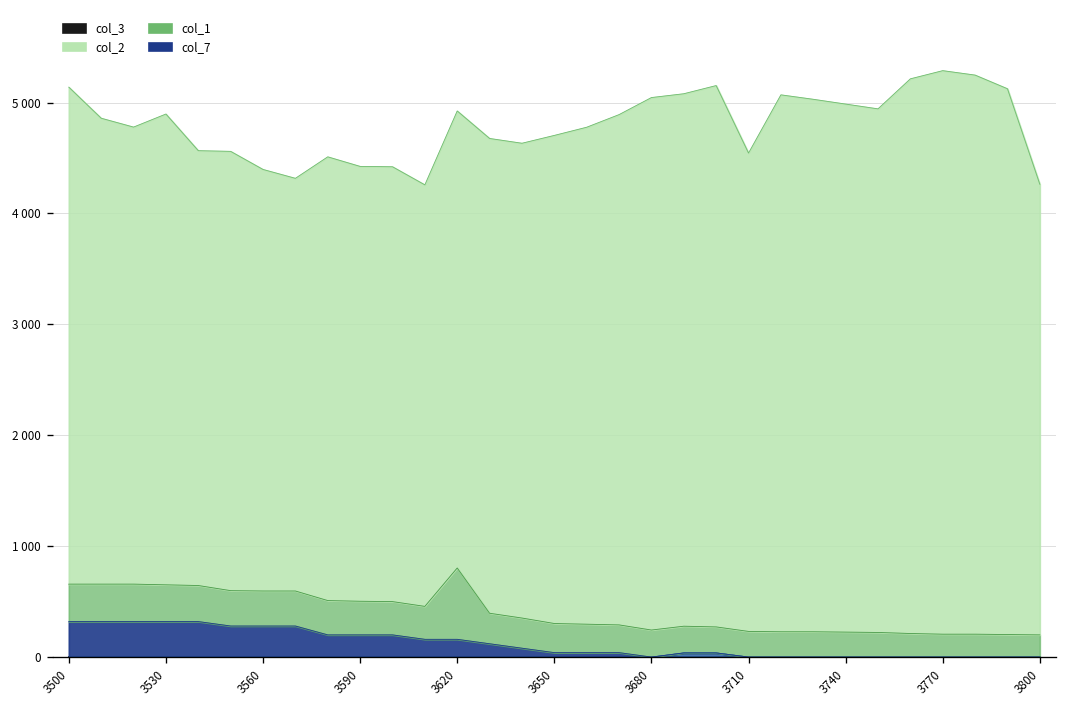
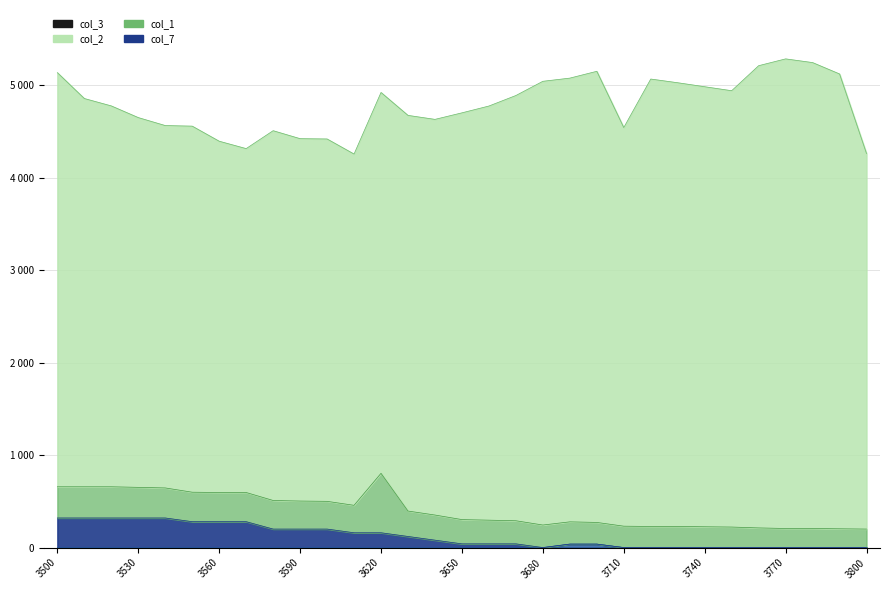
  {
    "col_1": {
      "3500": 300,
      "3530": 300,
      "3560": 300,
      "3590": 300,
      "3620": 600,
      "3650": 300,
      "3680": 200,
      "3710": 200,
      "3740": 200,
      "3770": 200,
      "3800": 200
    },
    "col_2": {
      "3500": 4500,
-     "3530": 4200,
+     "3530": 4000,
      "3560": 3800,
      "3590": 3900,
      "3620": 4100,
      "3650": 4400,
      "3680": 4800,
      "3710": 4300,
      "3740": 4800,
      "3770": 5100,
      "3800": 4100
    }
  }
